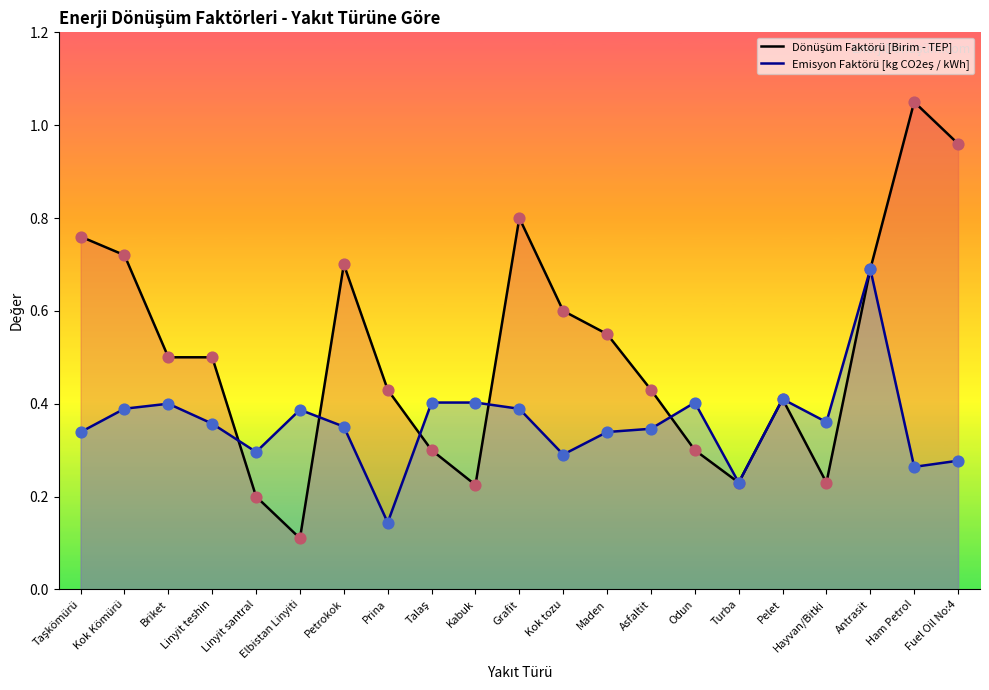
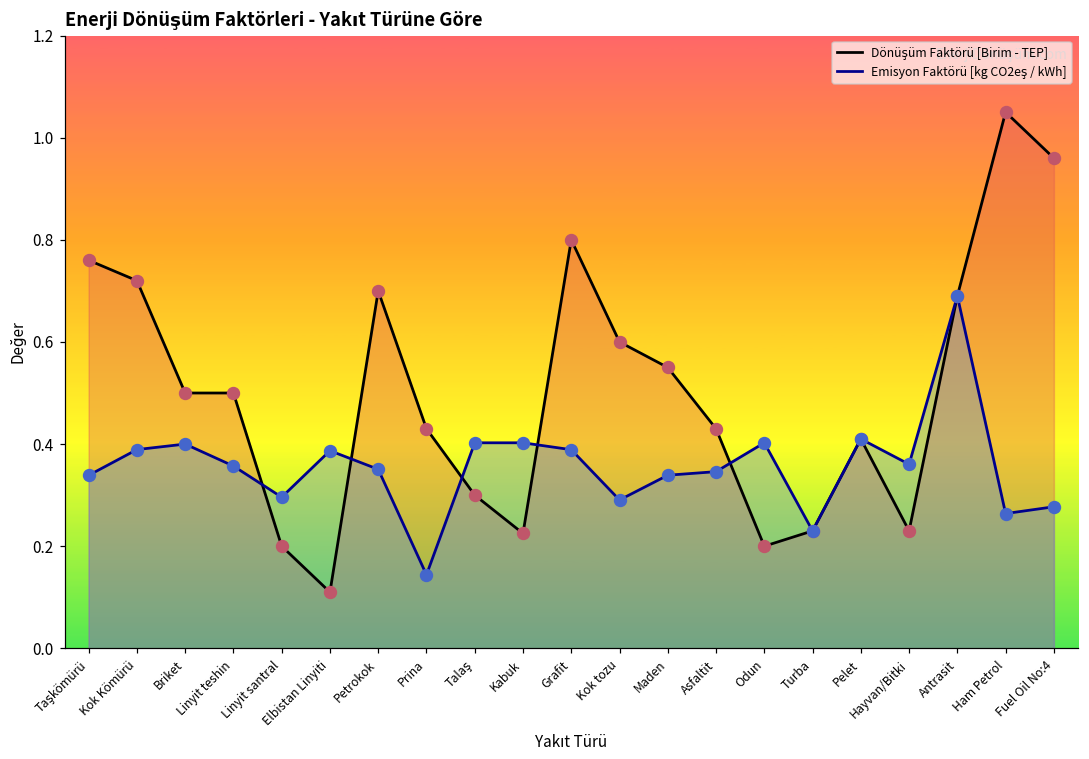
  {
    "Dönüşüm Faktörü [Birim - TEP]": {
      "Taşkömürü": 0.76,
      "Kok Kömürü": 0.72,
      "Briket": 0.5,
      "Linyit teshin": 0.5,
      "Linyit santral": 0.2,
      "Elbistan Linyiti": 0.11,
      "Petrokok": 0.7,
      "Prina": 0.43,
      "Talaş": 0.3,
      "Kabuk": 0.23,
      "Grafit": 0.8,
      "Kok tozu": 0.6,
      "Maden": 0.55,
      "Asfaltit": 0.43,
-     "Odun": 0.3,
+     "Odun": 0.2,
      "Hayvan/Bitki": 0.23,
      "Ham Petrol": 1.05,
      "Fuel Oil No:4": 0.96
    },
    "Emisyon Faktörü [kg CO2eş / kWh]": {
      "Taşkömürü": 0.34,
      "Kok Kömürü": 0.39,
      "Briket": 0.4,
      "Linyit teshin": 0.36,
      "Linyit santral": 0.3,
      "Elbistan Linyiti": 0.39,
      "Petrokok": 0.35,
      "Prina": 0.14,
      "Talaş": 0.4,
      "Kabuk": 0.4,
      "Grafit": 0.39,
      "Kok tozu": 0.29,
      "Maden": 0.34,
      "Asfaltit": 0.35,
      "Odun": 0.4,
      "Hayvan/Bitki": 0.36,
      "Ham Petrol": 0.26,
      "Fuel Oil No:4": 0.28
    }
  }
